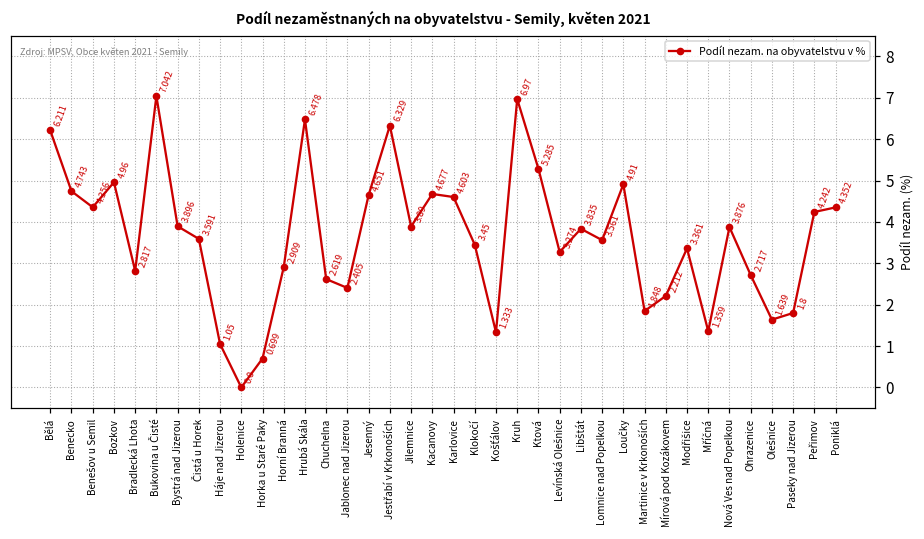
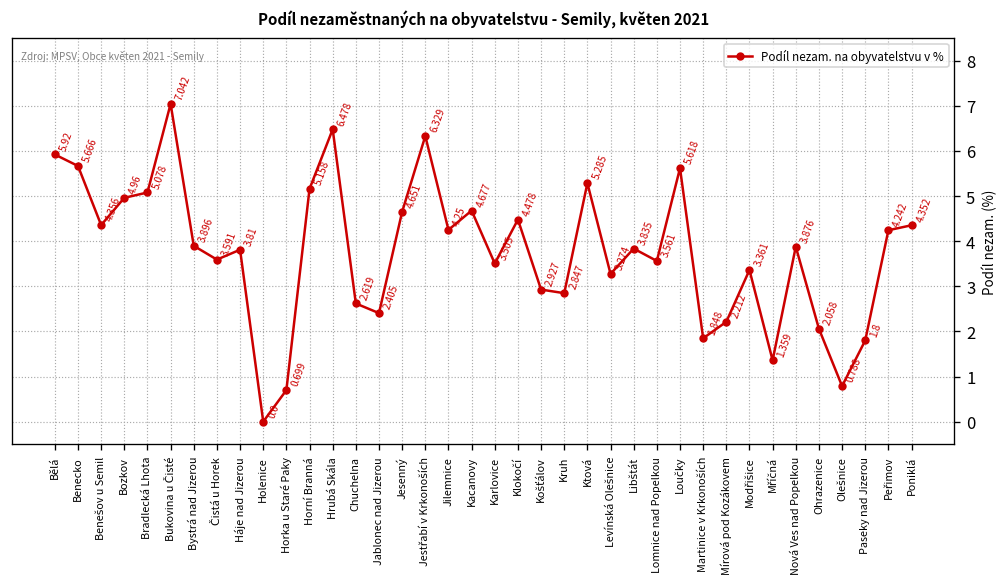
  {
-   "Bělá": 6.211,
-   "Benecko": 4.743,
+   "Bělá": 5.92,
+   "Benecko": 5.666,
    "Bozkov": 4.96,
-   "Bradlecká Lhota": 2.817,
+   "Bradlecká Lhota": 5.078,
    "Bukovina u Čisté": 7.042,
    "Bystrá nad Jizerou": 3.896,
-   "Háje nad Jizerou": 1.05,
+   "Háje nad Jizerou": 3.81,
    "Holenice": 0.0,
    "Horka u Staré Paky": 0.699,
-   "Horní Branná": 2.909,
+   "Horní Branná": 5.158,
    "Hrubá Skála": 6.478,
    "Chuchelna": 2.619,
    "Jablonec nad Jizerou": 2.405,
    "Jesenný": 4.651,
    "Jestřabí v Krkonoších": 6.329,
-   "Jilemnice": 3.89,
+   "Jilemnice": 4.25,
    "Kacanovy": 4.677,
-   "Karlovice": 4.603,
-   "Klokočí": 3.45,
-   "Košťálov": 1.333,
-   "Kruh": 6.97,
+   "Karlovice": 3.505,
+   "Klokočí": 4.478,
+   "Košťálov": 2.927,
+   "Kruh": 2.847,
    "Ktová": 5.285,
    "Libštát": 3.835,
    "Lomnice nad Popelkou": 3.561,
-   "Loučky": 4.91,
+   "Loučky": 5.618,
    "Mírová pod Kozákovem": 2.212,
    "Modřišice": 3.361,
    "Mříčná": 1.359,
    "Nová Ves nad Popelkou": 3.876,
-   "Ohrazenice": 2.717,
-   "Olešnice": 1.639,
+   "Ohrazenice": 2.058,
+   "Olešnice": 0.788,
    "Paseky nad Jizerou": 1.8,
    "Poniklá": 4.352
  }
